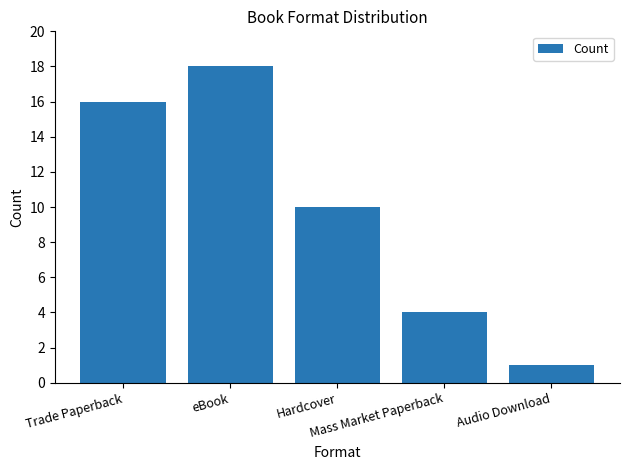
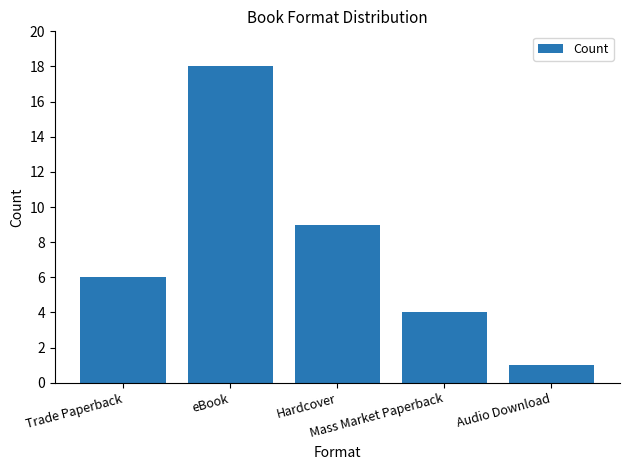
  {
-   "Trade Paperback": 16,
+   "Trade Paperback": 6,
    "eBook": 18,
-   "Hardcover": 10,
+   "Hardcover": 9,
    "Mass Market Paperback": 4,
    "Audio Download": 1
  }
